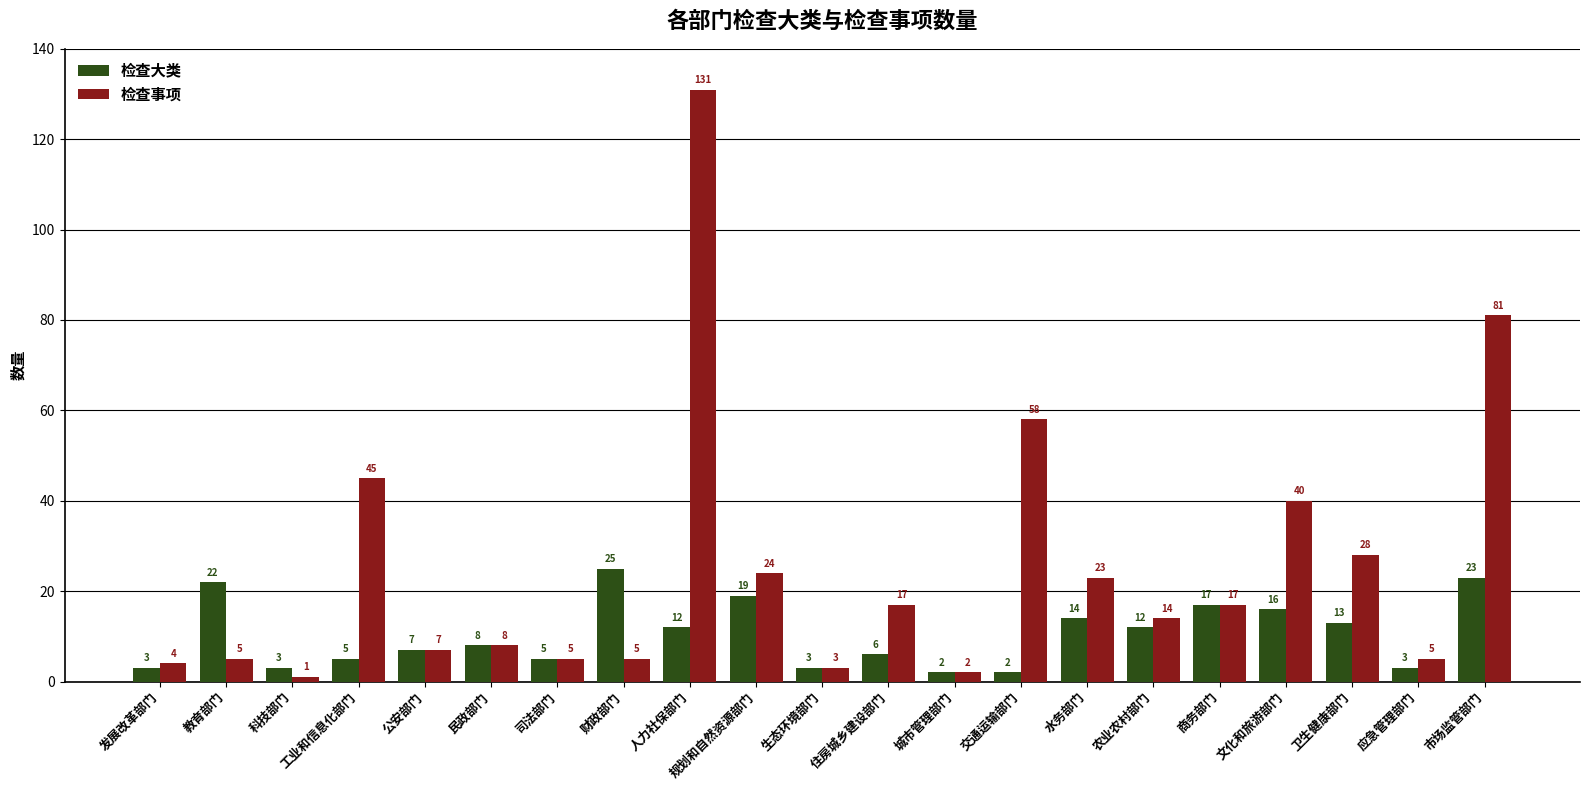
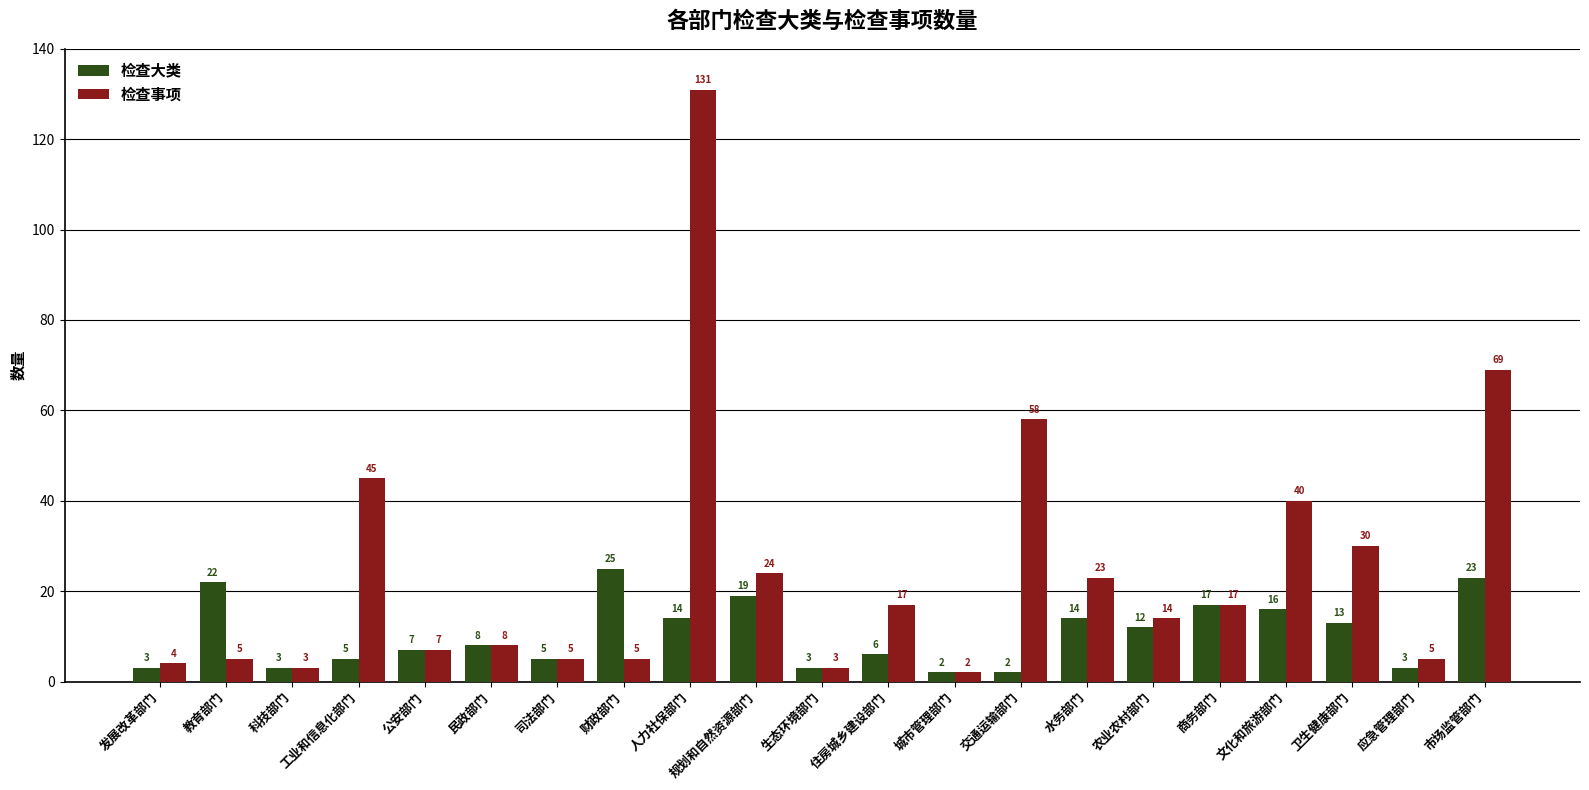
  {
    "检查大类": {
      "发展改革部门": 3,
      "教育部门": 22,
      "科技部门": 3,
      "工业和信息化部门": 5,
      "公安部门": 7,
      "民政部门": 8,
      "司法部门": 5,
      "财政部门": 25,
-     "人力社保部门": 12,
+     "人力社保部门": 14,
      "规划和自然资源部门": 19,
      "生态环境部门": 3,
      "住房城乡建设部门": 6,
      "城市管理部门": 2,
      "交通运输部门": 2,
      "水务部门": 14,
      "农业农村部门": 12,
      "商务部门": 17,
      "文化和旅游部门": 16,
      "卫生健康部门": 13,
      "应急管理部门": 3,
      "市场监管部门": 23
    },
    "检查事项": {
      "发展改革部门": 4,
      "教育部门": 5,
-     "科技部门": 1,
+     "科技部门": 3,
      "工业和信息化部门": 45,
      "公安部门": 7,
      "民政部门": 8,
      "司法部门": 5,
      "财政部门": 5,
      "人力社保部门": 131,
      "规划和自然资源部门": 24,
      "生态环境部门": 3,
      "住房城乡建设部门": 17,
      "城市管理部门": 2,
      "交通运输部门": 58,
      "水务部门": 23,
      "农业农村部门": 14,
      "商务部门": 17,
      "文化和旅游部门": 40,
-     "卫生健康部门": 28,
+     "卫生健康部门": 30,
      "应急管理部门": 5,
-     "市场监管部门": 81
+     "市场监管部门": 69
    }
  }
